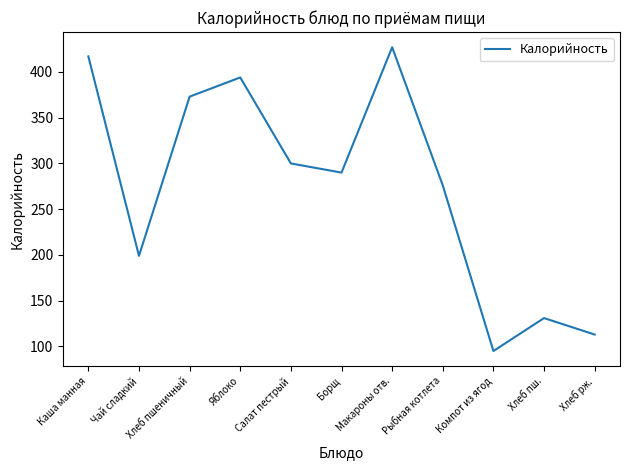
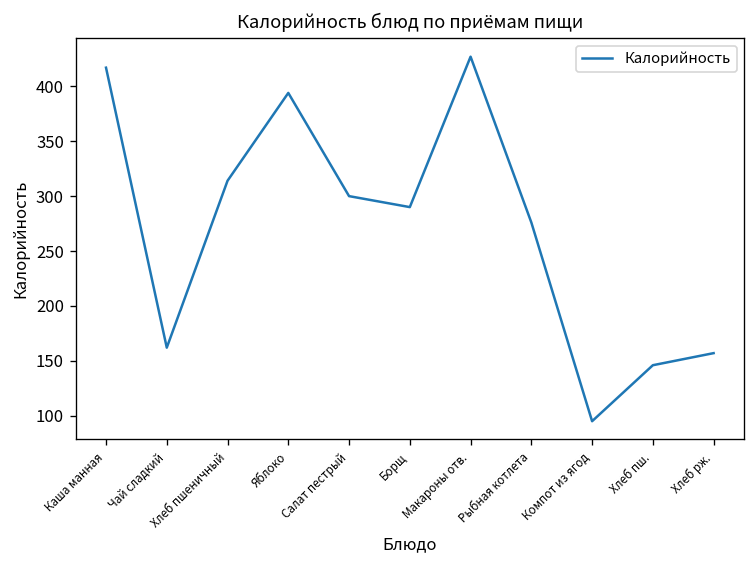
  {
    "Каша манная": 420,
-   "Чай сладкий": 200,
-   "Хлеб пшеничный": 370,
+   "Чай сладкий": 160,
+   "Хлеб пшеничный": 310,
    "Яблоко": 390,
    "Салат пестрый": 300,
    "Борщ": 290,
    "Макароны отв.": 430,
    "Рыбная котлета": 280,
    "Компот из ягод": 100,
-   "Хлеб пш.": 130,
-   "Хлеб рж.": 110
+   "Хлеб пш.": 150,
+   "Хлеб рж.": 160
  }
